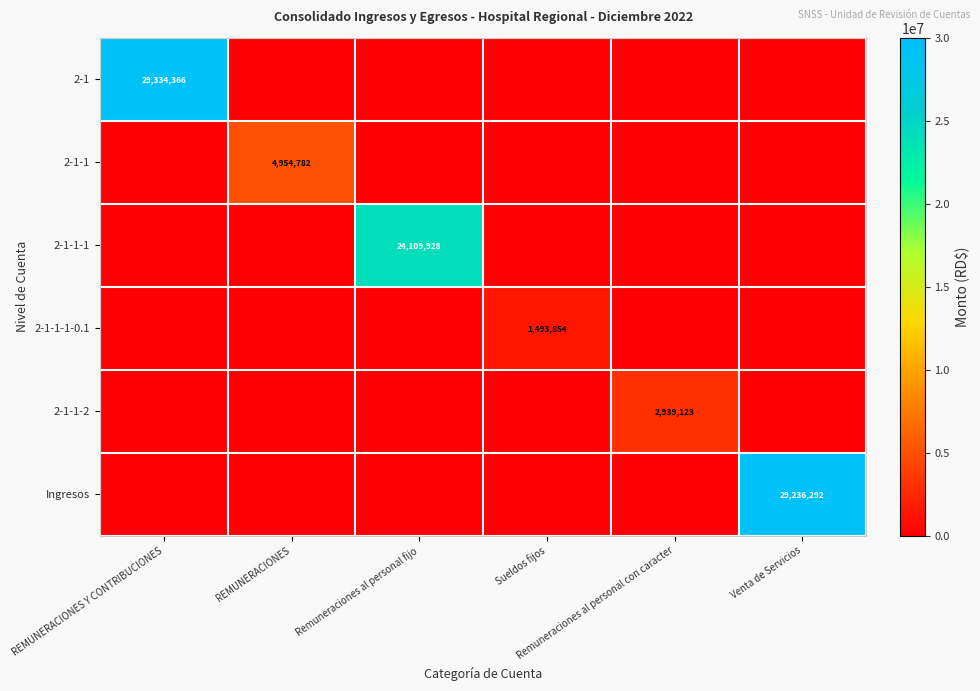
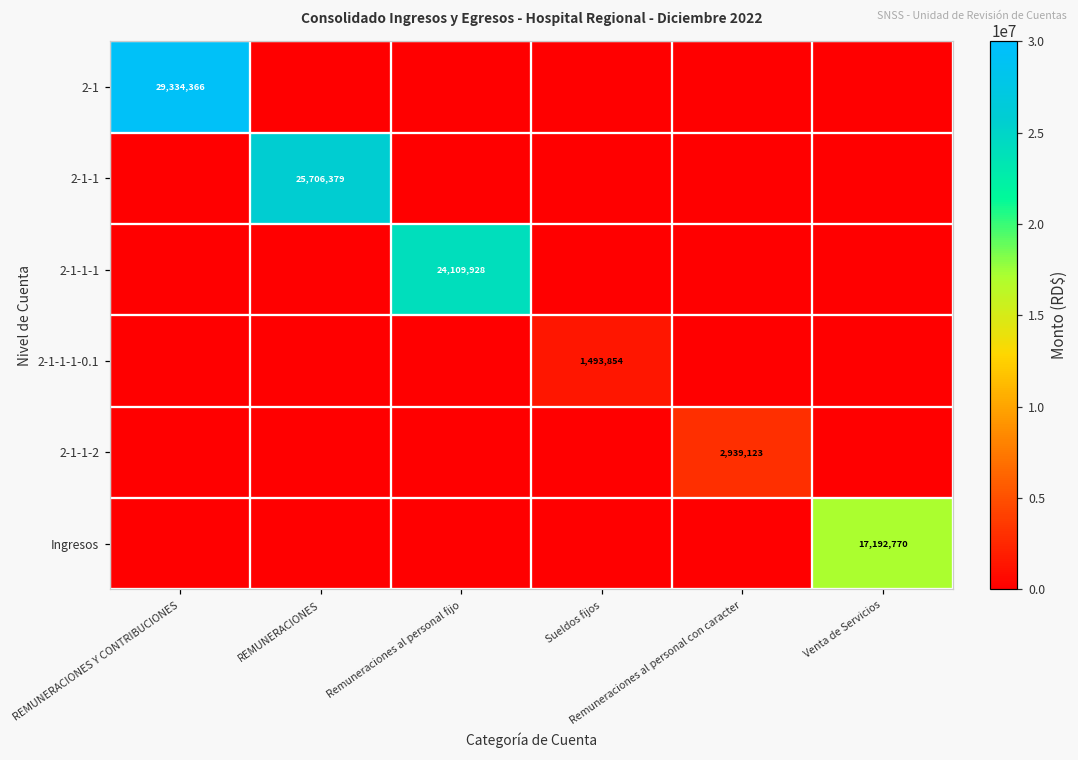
  {
    "2-1": {
      "REMUNERACIONES Y CONTRIBUCIONES": "29,334,366"
    },
    "2-1-1": {
-     "REMUNERACIONES": "4,954,782"
+     "REMUNERACIONES": "25,706,379"
    },
    "2-1-1-1": {
      "Remuneraciones al personal fijo": "24,109,928"
    },
    "2-1-1-1-0.1": {
      "Sueldos fijos": "1,493,854"
    },
    "2-1-1-2": {
      "Remuneraciones al personal con caracter": "2,939,123"
    },
    "Ingresos": {
-     "Venta de Servicios": "29,236,292"
+     "Venta de Servicios": "17,192,770"
    }
  }
